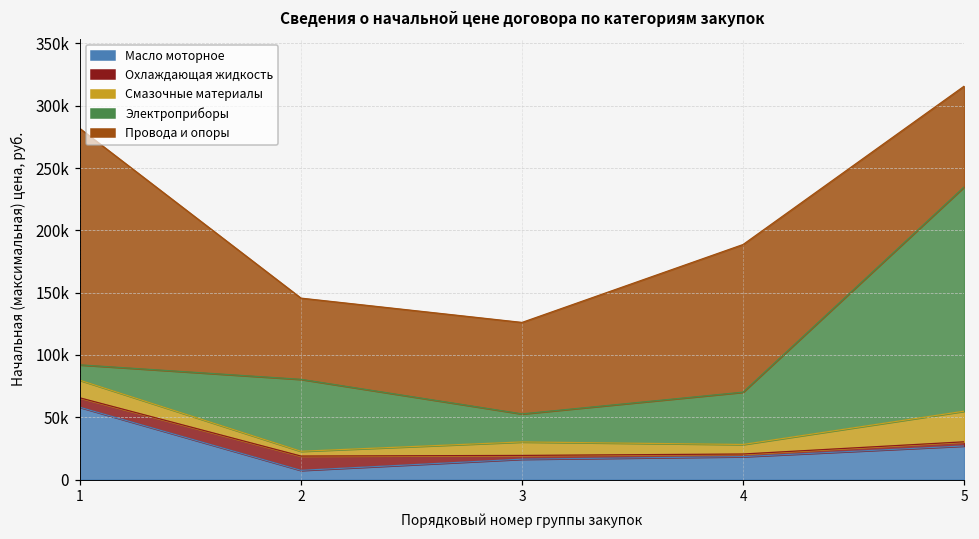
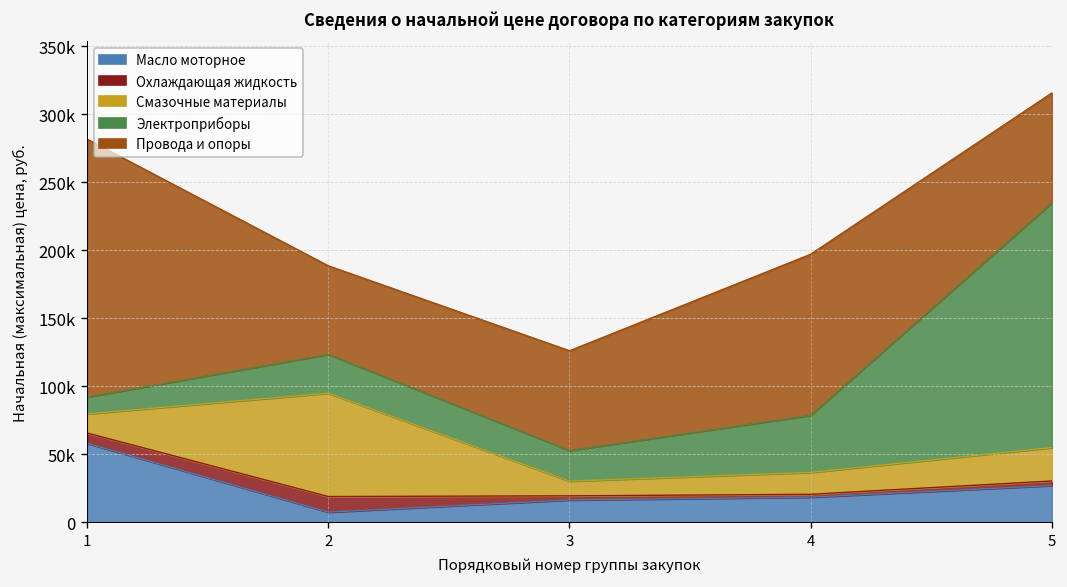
  {
    "Масло моторное": {
      "1": 58000,
      "2": 7000,
      "3": 16000,
      "5": 27000
    },
    "Смазочные материалы": {
      "1": 14000,
-     "2": 4000,
+     "2": 76000,
      "3": 11000,
-     "4": 8000,
+     "4": 16000,
      "5": 25000
    },
    "Электроприборы": {
      "1": 12000,
-     "2": 58000,
+     "2": 29000,
      "3": 23000,
      "4": 42000,
      "5": 180000
    }
  }
